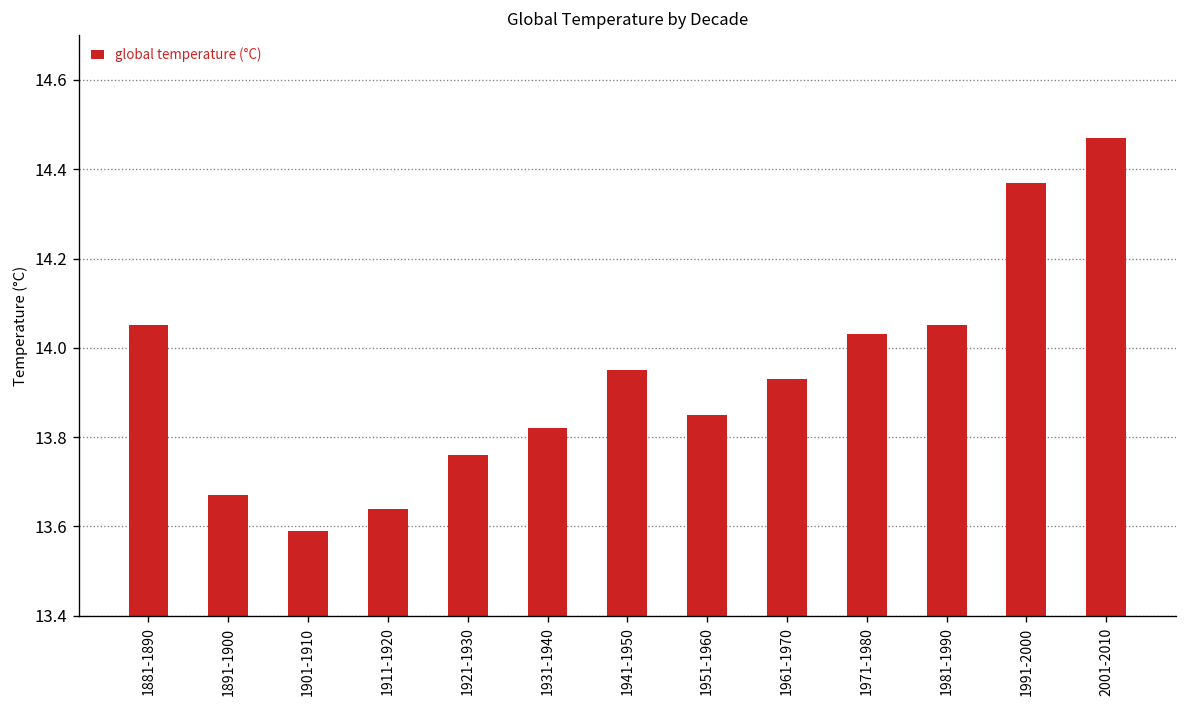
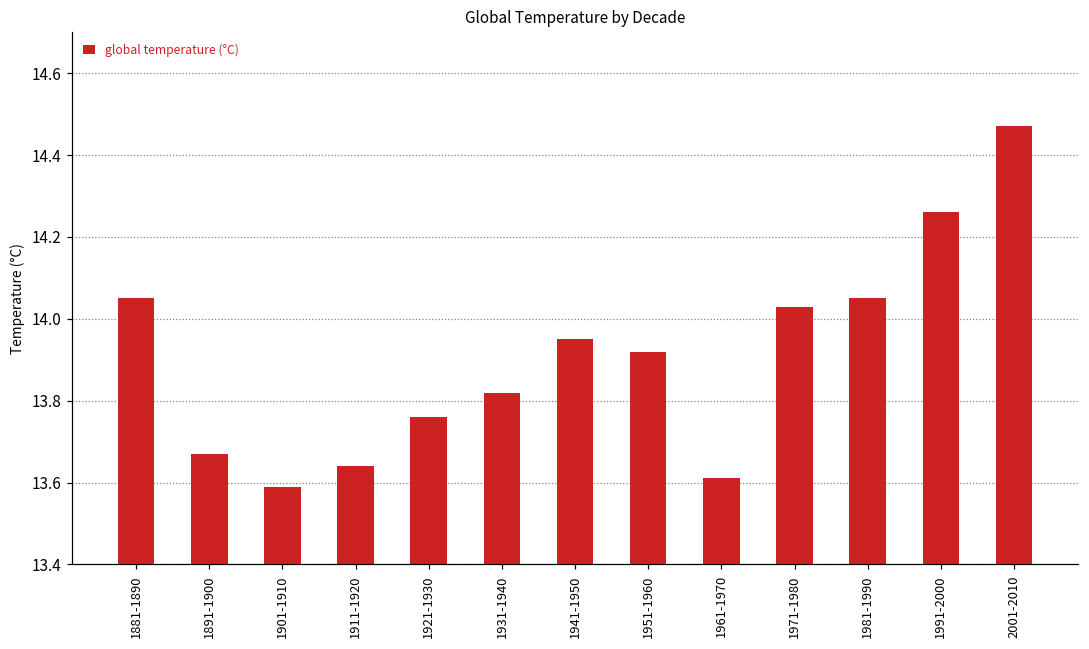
  {
    "1881-1890": 14.05,
    "1891-1900": 13.67,
    "1901-1910": 13.59,
    "1911-1920": 13.64,
    "1921-1930": 13.76,
    "1931-1940": 13.82,
    "1941-1950": 13.95,
-   "1951-1960": 13.85,
-   "1961-1970": 13.93,
+   "1951-1960": 13.92,
+   "1961-1970": 13.61,
    "1971-1980": 14.03,
    "1981-1990": 14.05,
-   "1991-2000": 14.37,
+   "1991-2000": 14.26,
    "2001-2010": 14.47
  }
